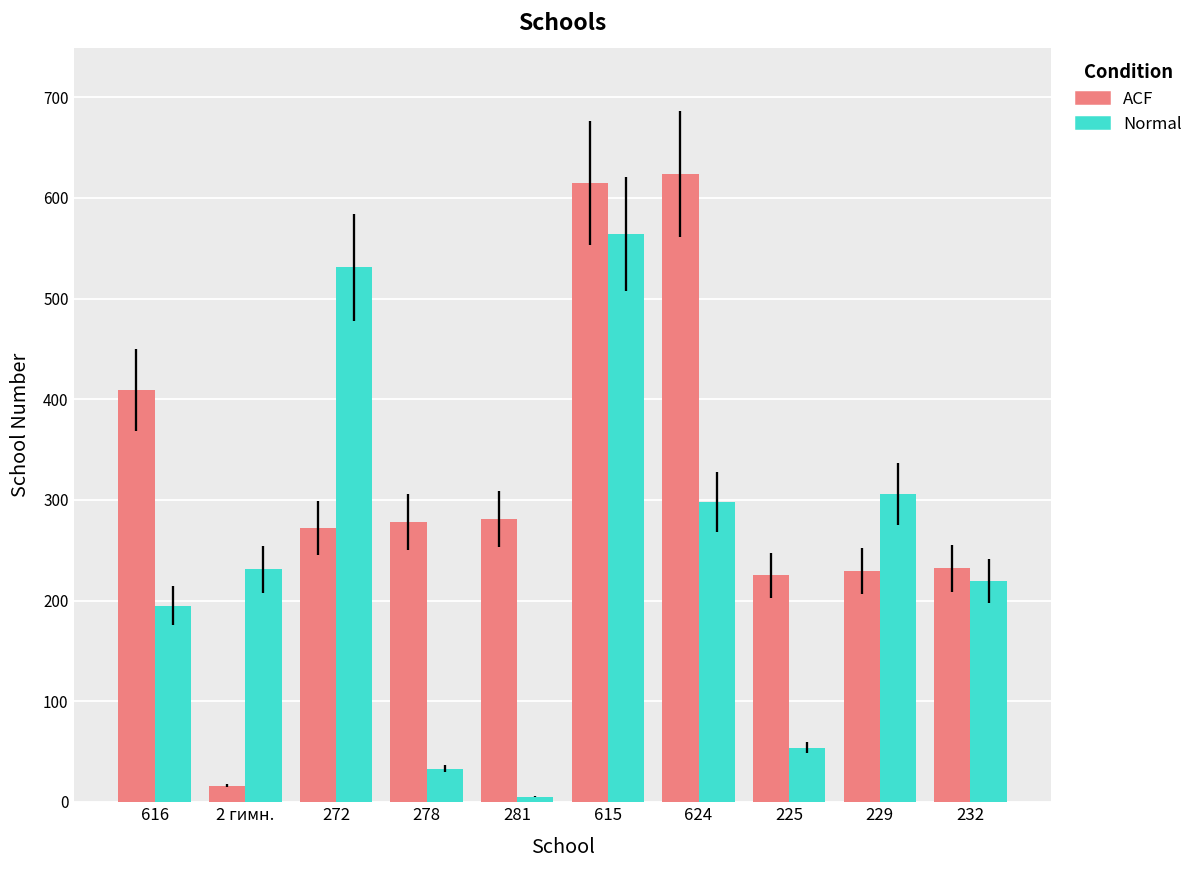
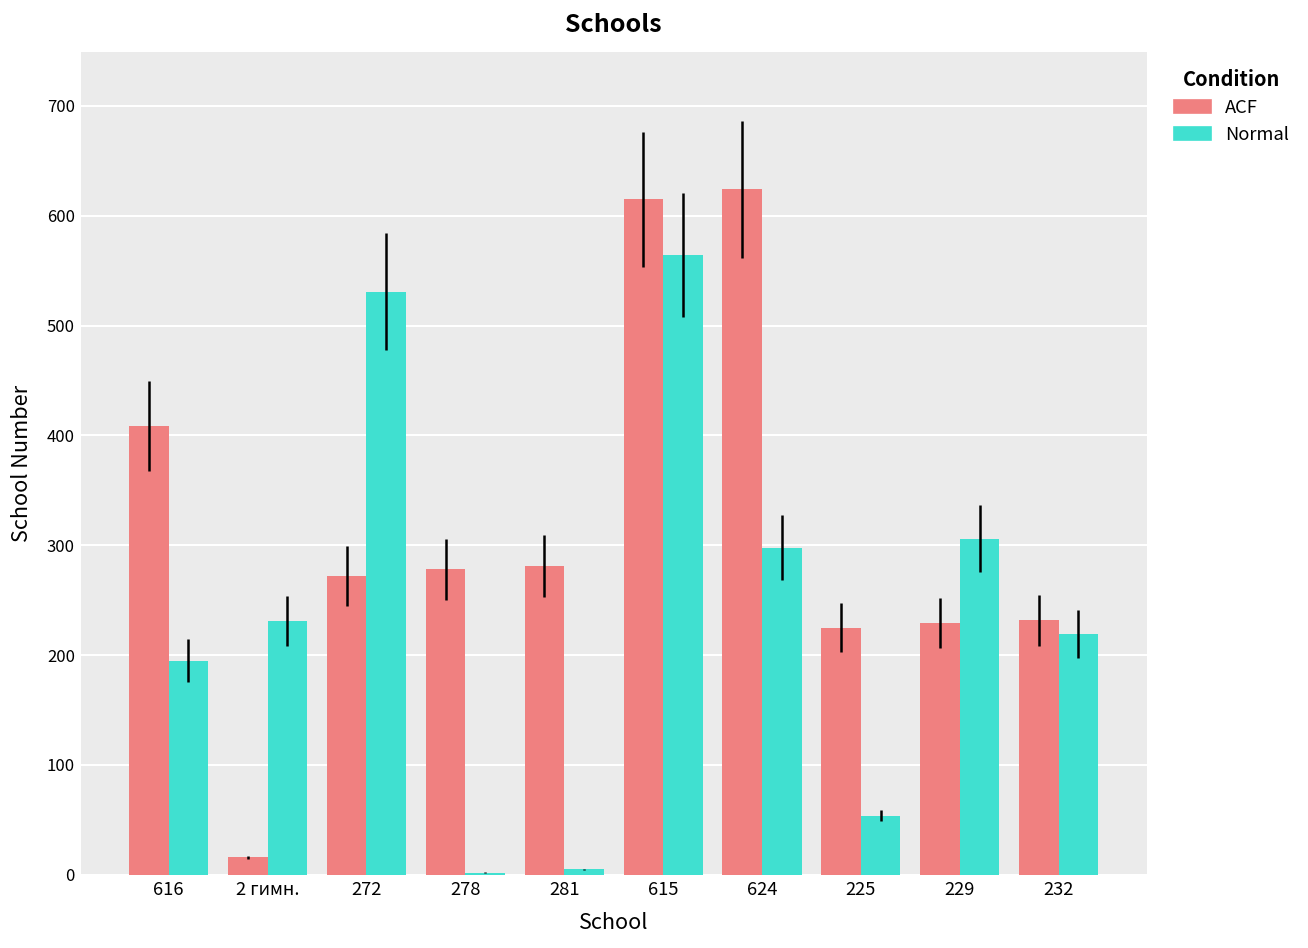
  {
    "ACF": {
      "616": 410,
      "2 гимн.": 20,
      "272": 270,
      "278": 280,
      "281": 280,
      "615": 620,
      "624": 620,
      "225": 230,
      "229": 230,
      "232": 230
    },
    "Normal": {
      "616": 200,
      "2 гимн.": 230,
      "272": 530,
-     "278": 30,
+     "278": 0,
      "281": 10,
      "615": 560,
      "624": 300,
      "225": 50,
      "229": 310,
      "232": 220
    }
  }
